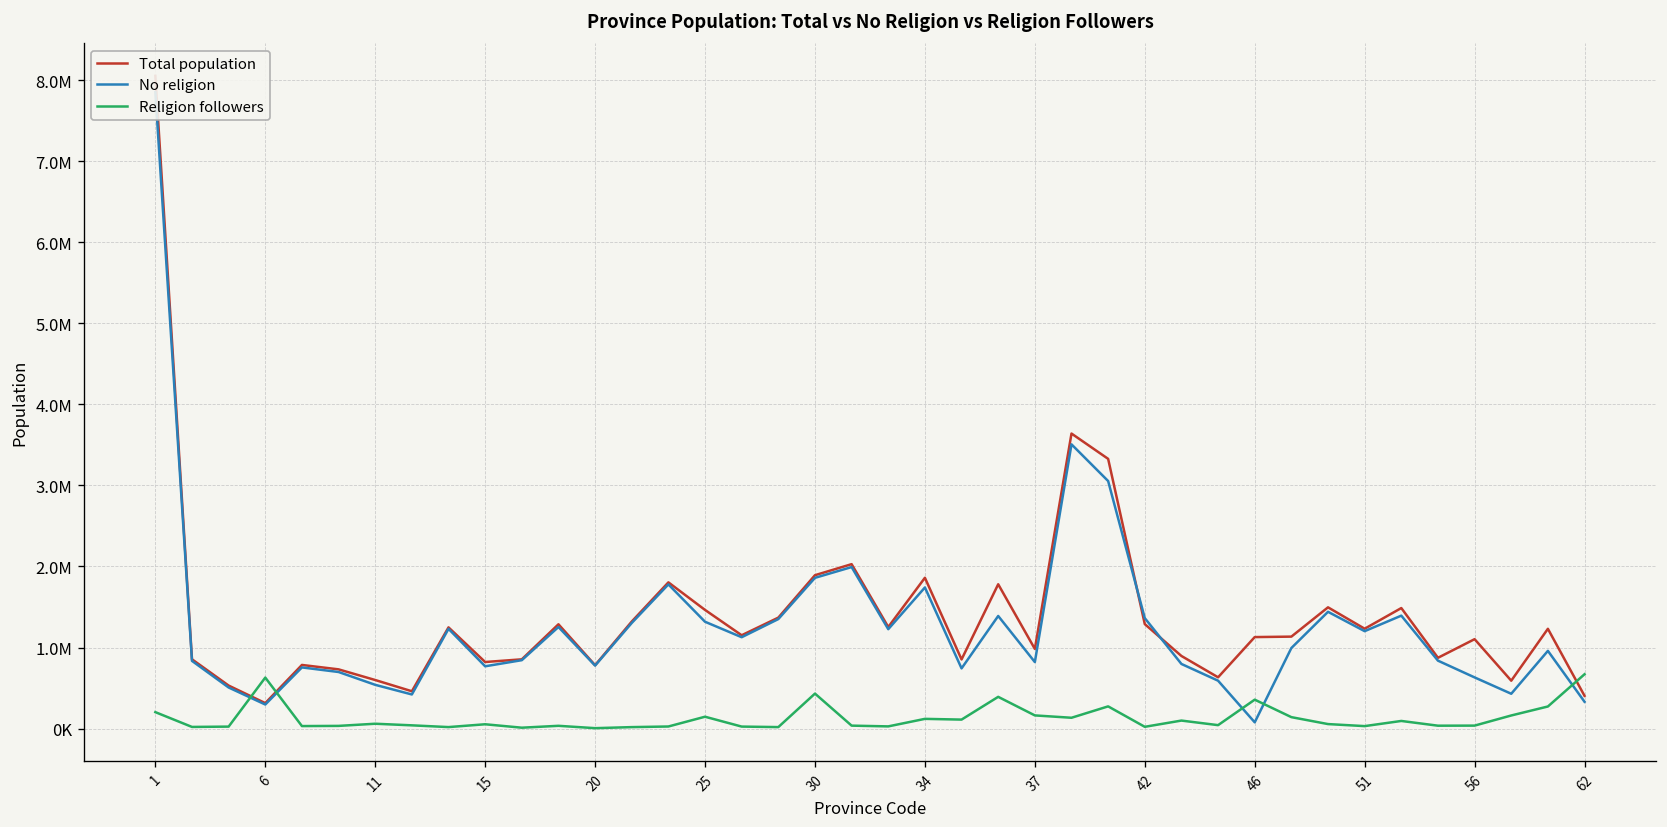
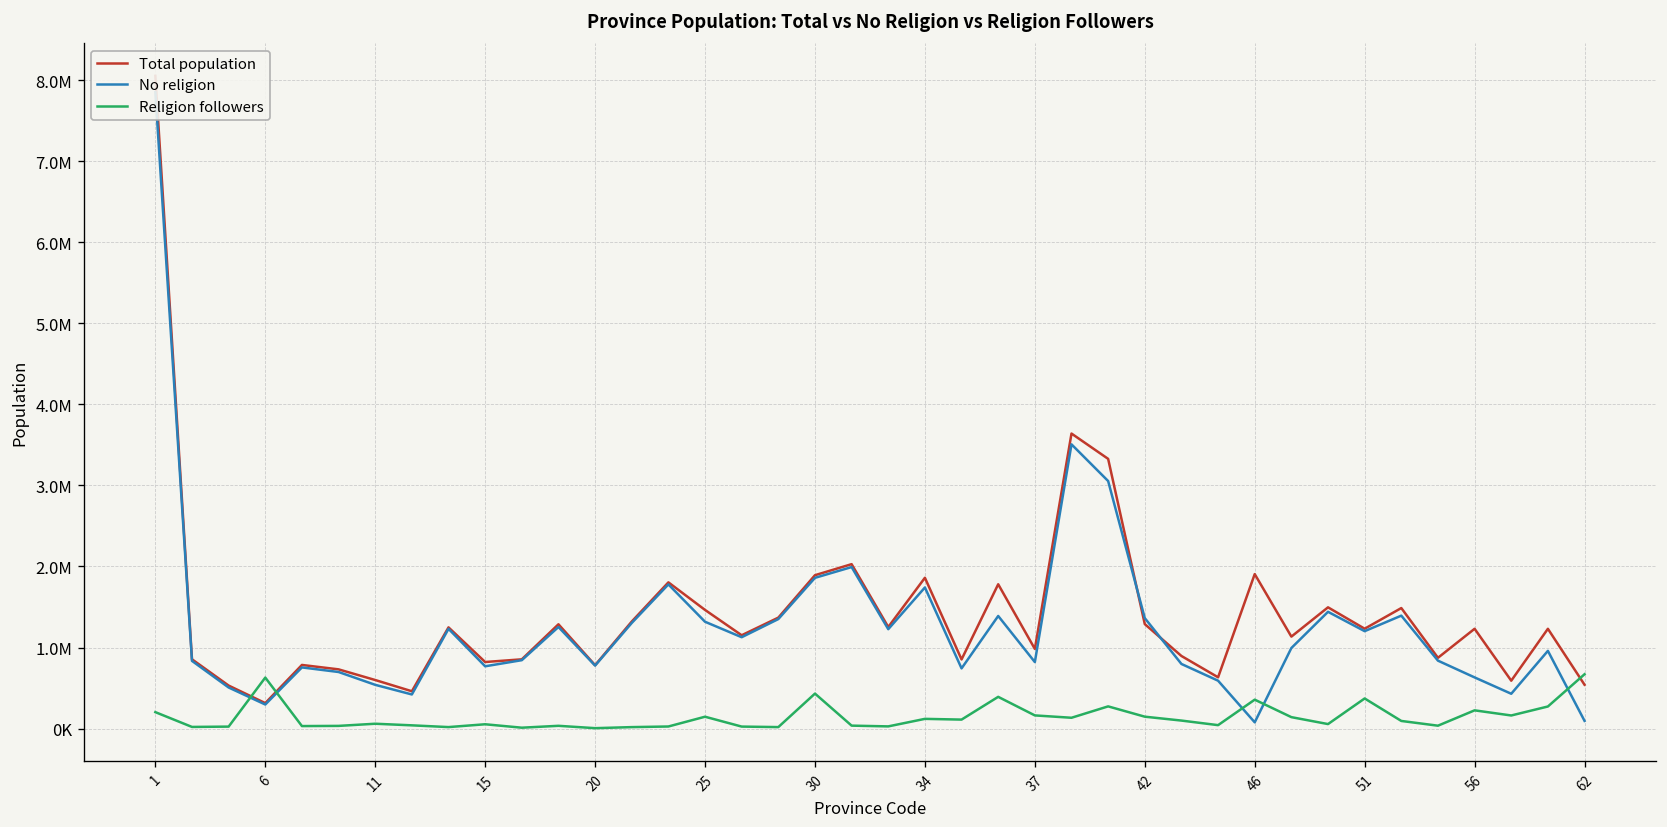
  {
    "Total population": {
      "15": 800000,
      "42": 1300000,
-     "46": 1100000,
-     "56": 1100000,
-     "62": 400000
+     "46": 1900000,
+     "56": 1200000,
+     "62": 500000
    },
    "No religion": {
      "15": 800000,
      "42": 1400000,
      "46": 100000,
      "56": 600000,
-     "62": 300000
+     "62": 100000
    },
    "Religion followers": {
      "6": 600000,
      "15": 100000,
      "30": 400000,
-     "42": 0,
+     "42": 100000,
      "46": 400000,
-     "51": 0,
-     "56": 0,
+     "51": 400000,
+     "56": 200000,
      "62": 700000
    }
  }
